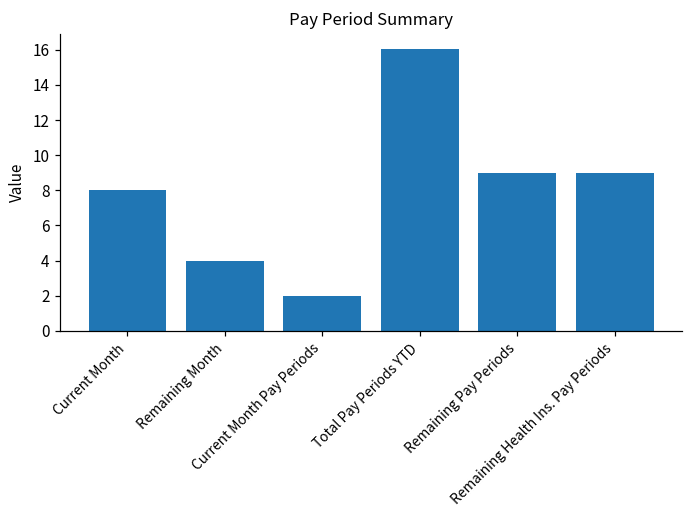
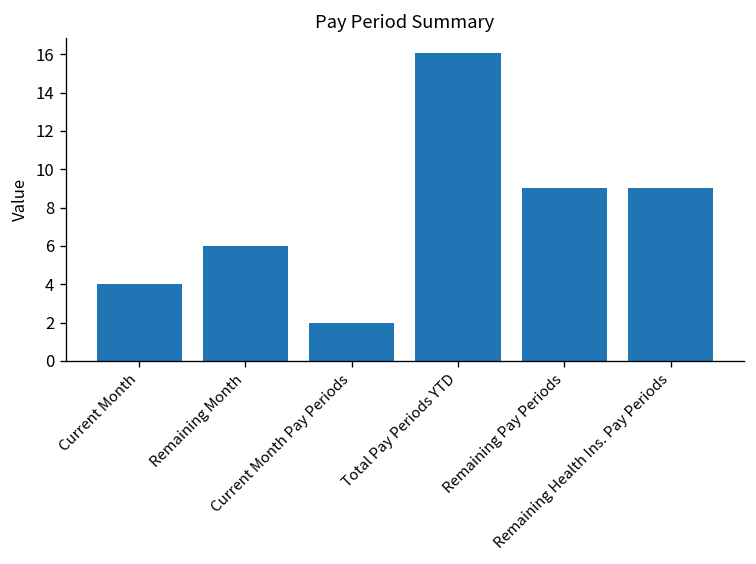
  {
-   "Current Month": 8,
-   "Remaining Month": 4,
+   "Current Month": 4,
+   "Remaining Month": 6,
    "Current Month Pay Periods": 2,
    "Total Pay Periods YTD": 16,
    "Remaining Pay Periods": 9,
    "Remaining Health Ins. Pay Periods": 9
  }
